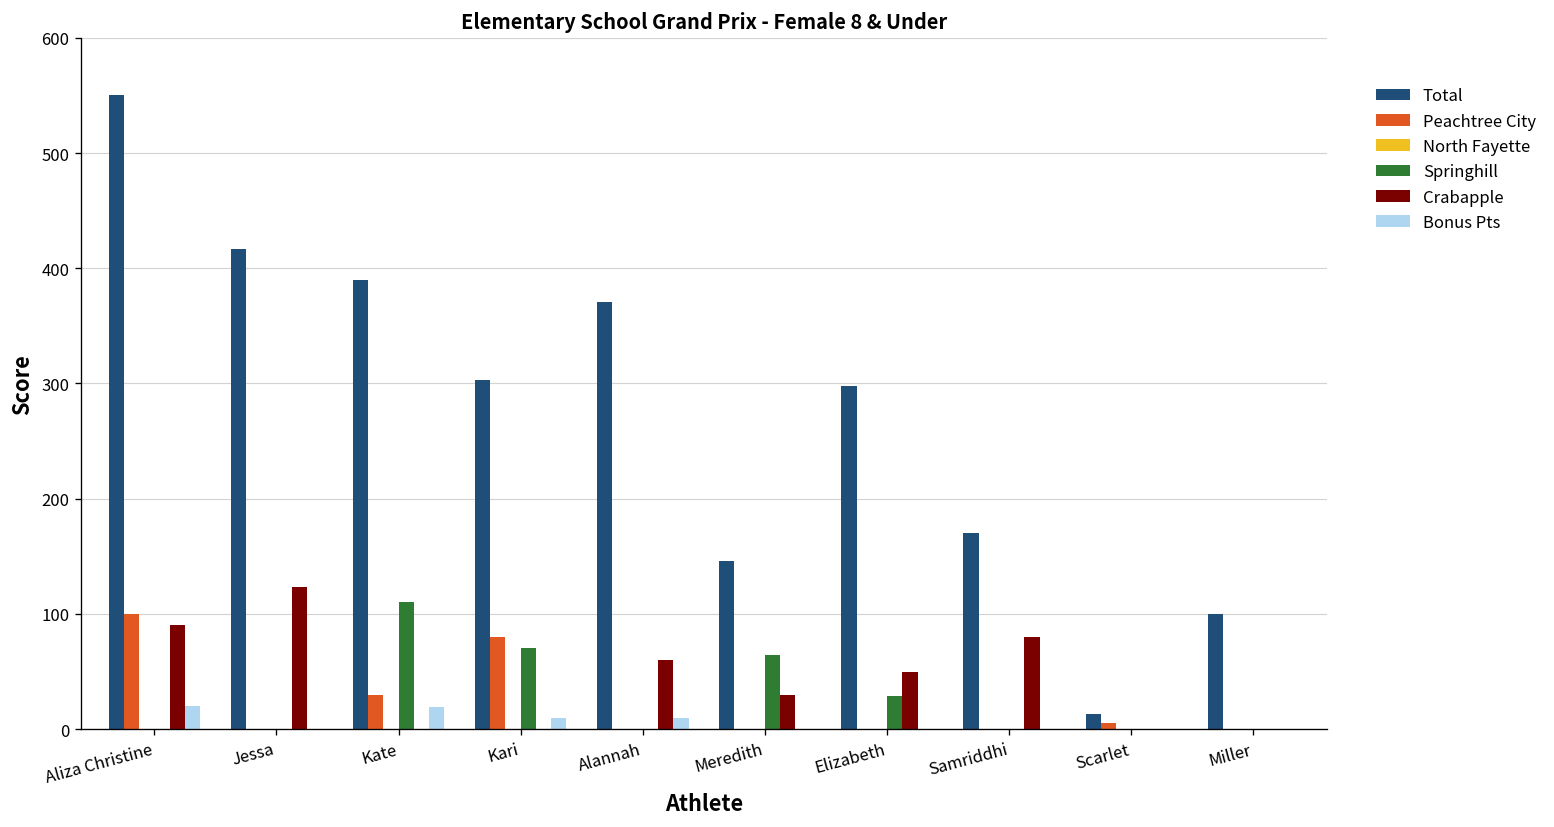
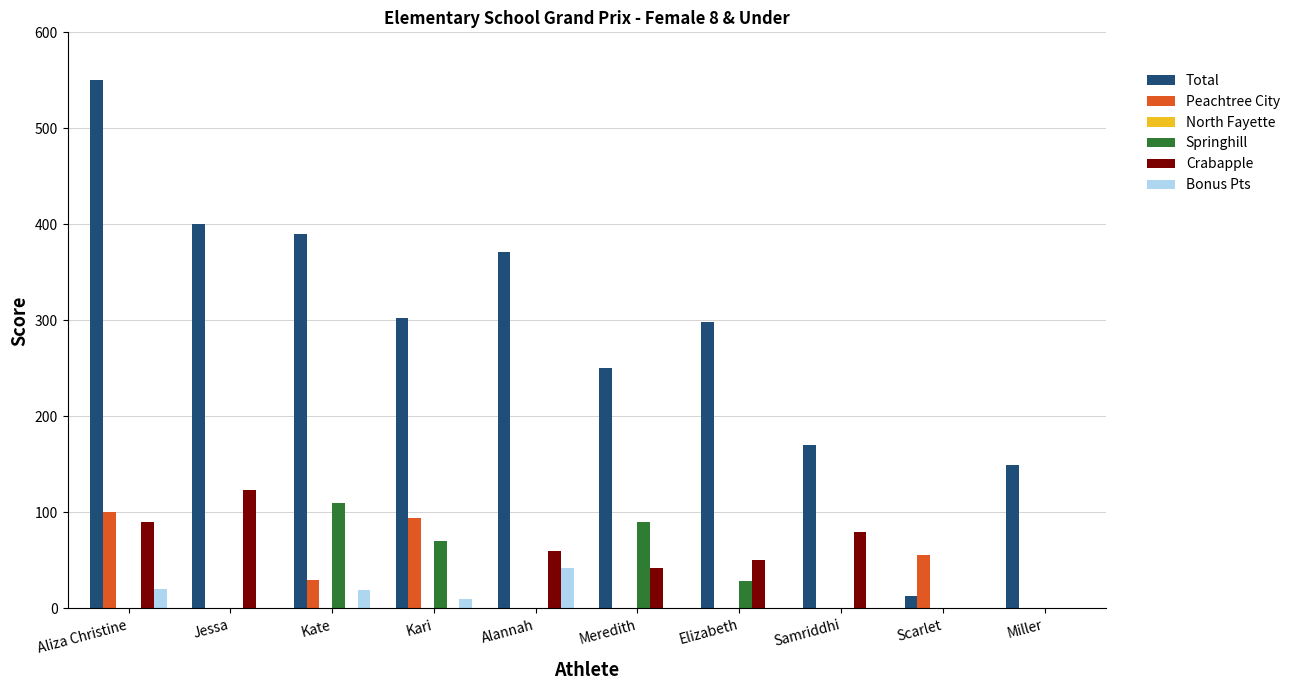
  {
    "Total": {
      "Aliza Christine": 550,
-     "Jessa": 420,
+     "Jessa": 400,
      "Kate": 390,
      "Kari": 300,
      "Alannah": 370,
-     "Meredith": 150,
+     "Meredith": 250,
      "Elizabeth": 300,
      "Samriddhi": 170,
      "Scarlet": 10,
-     "Miller": 100
+     "Miller": 150
    },
    "Peachtree City": {
      "Aliza Christine": 100,
      "Jessa": 0,
      "Kate": 30,
-     "Kari": 80,
+     "Kari": 90,
      "Alannah": 0,
      "Meredith": 0,
      "Elizabeth": 0,
      "Samriddhi": 0,
-     "Scarlet": 10,
+     "Scarlet": 60,
      "Miller": 0
    },
    "North Fayette": {
      "Aliza Christine": 0,
      "Jessa": 0,
      "Kate": 0,
      "Kari": 0,
      "Alannah": 0,
      "Meredith": 0,
      "Elizabeth": 0,
      "Samriddhi": 0,
      "Scarlet": 0,
      "Miller": 0
    },
    "Springhill": {
      "Aliza Christine": 0,
      "Jessa": 0,
      "Kate": 110,
      "Kari": 70,
      "Alannah": 0,
-     "Meredith": 60,
+     "Meredith": 90,
      "Elizabeth": 30,
      "Samriddhi": 0,
      "Scarlet": 0,
      "Miller": 0
    },
    "Crabapple": {
      "Aliza Christine": 90,
      "Jessa": 120,
      "Kate": 0,
      "Kari": 0,
      "Alannah": 60,
-     "Meredith": 30,
+     "Meredith": 40,
      "Elizabeth": 50,
      "Samriddhi": 80,
      "Scarlet": 0,
      "Miller": 0
    },
    "Bonus Pts": {
      "Aliza Christine": 20,
      "Jessa": 0,
      "Kate": 20,
      "Kari": 10,
-     "Alannah": 10,
+     "Alannah": 40,
      "Meredith": 0,
      "Elizabeth": 0,
      "Samriddhi": 0,
      "Scarlet": 0,
      "Miller": 0
    }
  }
